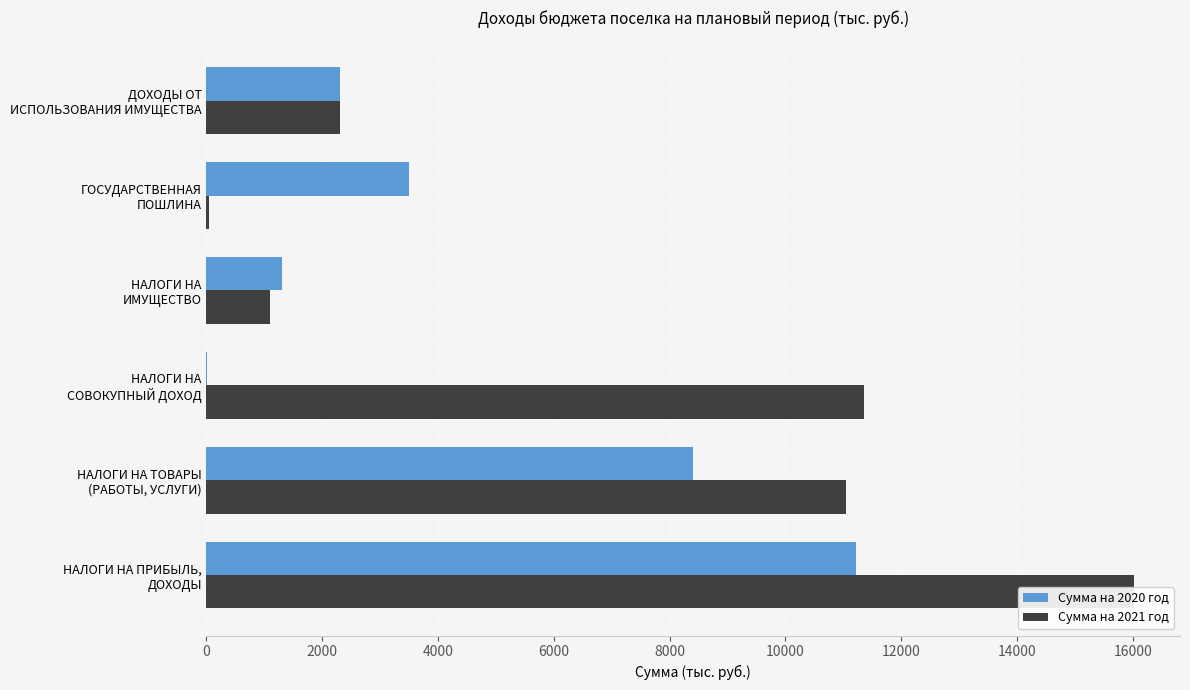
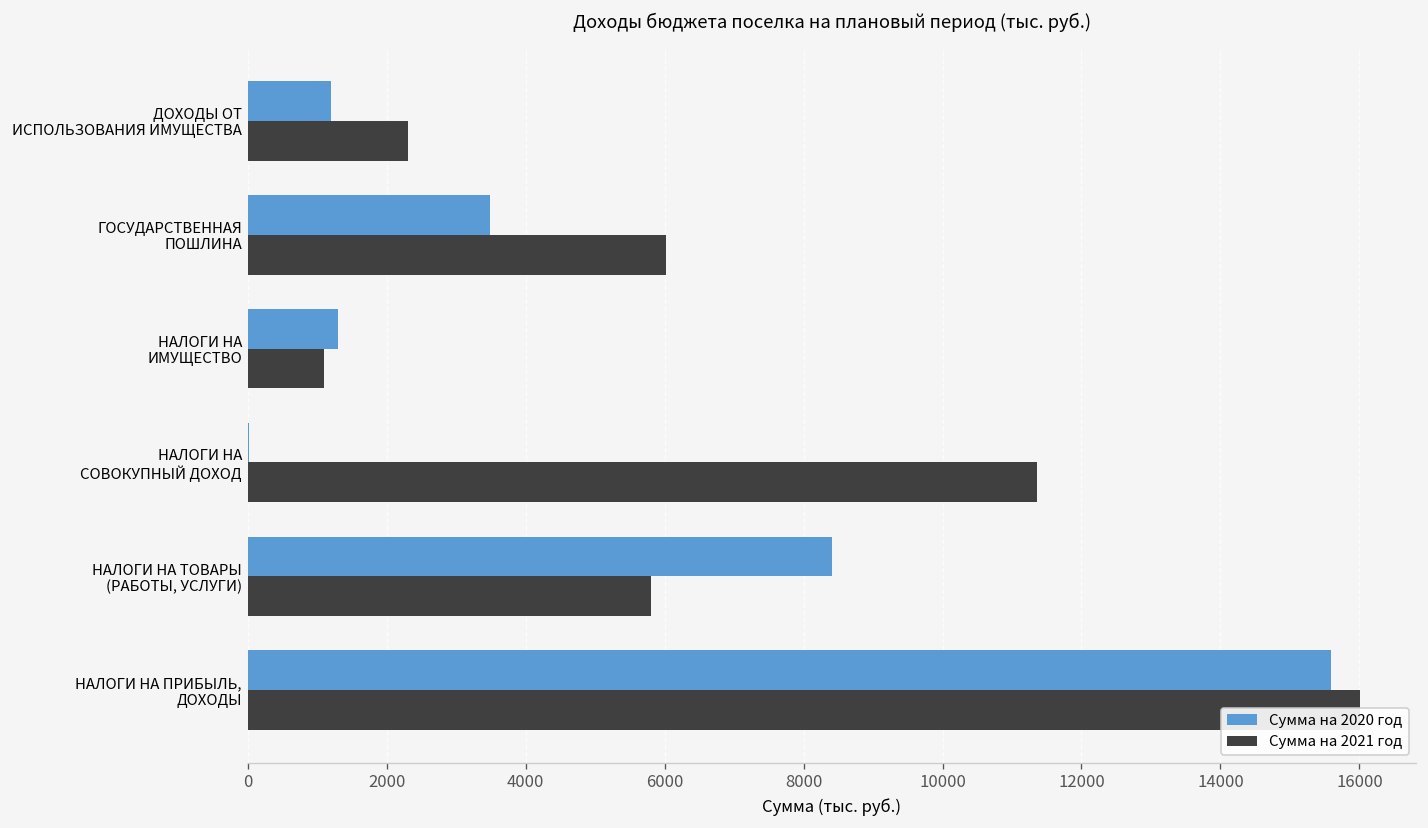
  {
    "Сумма на 2020 год": {
-     "ДОХОДЫ ОТ ИСПОЛЬЗОВАНИЯ ИМУЩЕСТВА": 2300,
+     "ДОХОДЫ ОТ ИСПОЛЬЗОВАНИЯ ИМУЩЕСТВА": 1200,
      "ГОСУДАРСТВЕННАЯ ПОШЛИНА": 3500,
      "НАЛОГИ НА ИМУЩЕСТВО": 1300,
      "НАЛОГИ НА ТОВАРЫ (РАБОТЫ, УСЛУГИ)": 8400,
-     "НАЛОГИ НА ПРИБЫЛЬ, ДОХОДЫ": 11200
+     "НАЛОГИ НА ПРИБЫЛЬ, ДОХОДЫ": 15600
    },
    "Сумма на 2021 год": {
      "ДОХОДЫ ОТ ИСПОЛЬЗОВАНИЯ ИМУЩЕСТВА": 2300,
-     "ГОСУДАРСТВЕННАЯ ПОШЛИНА": 0,
+     "ГОСУДАРСТВЕННАЯ ПОШЛИНА": 6000,
      "НАЛОГИ НА ИМУЩЕСТВО": 1100,
      "НАЛОГИ НА СОВОКУПНЫЙ ДОХОД": 11400,
-     "НАЛОГИ НА ТОВАРЫ (РАБОТЫ, УСЛУГИ)": 11100
+     "НАЛОГИ НА ТОВАРЫ (РАБОТЫ, УСЛУГИ)": 5800
    }
  }
